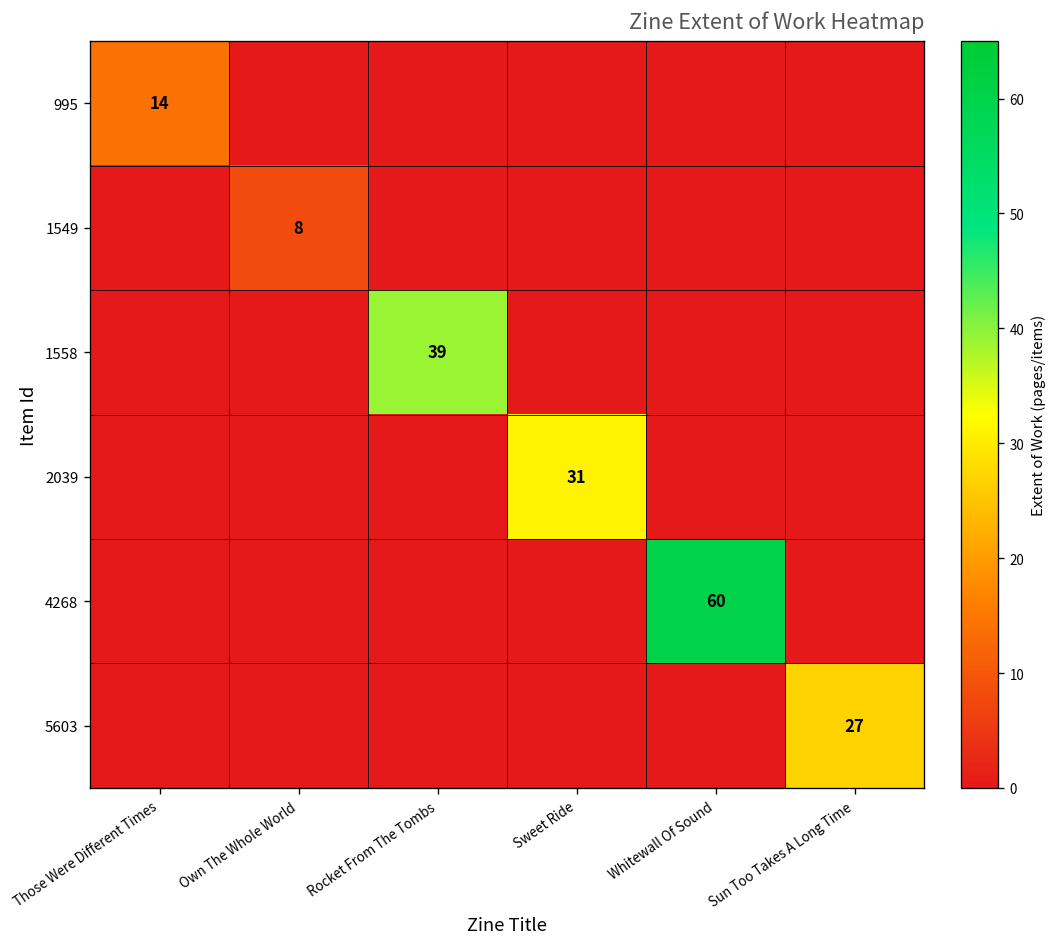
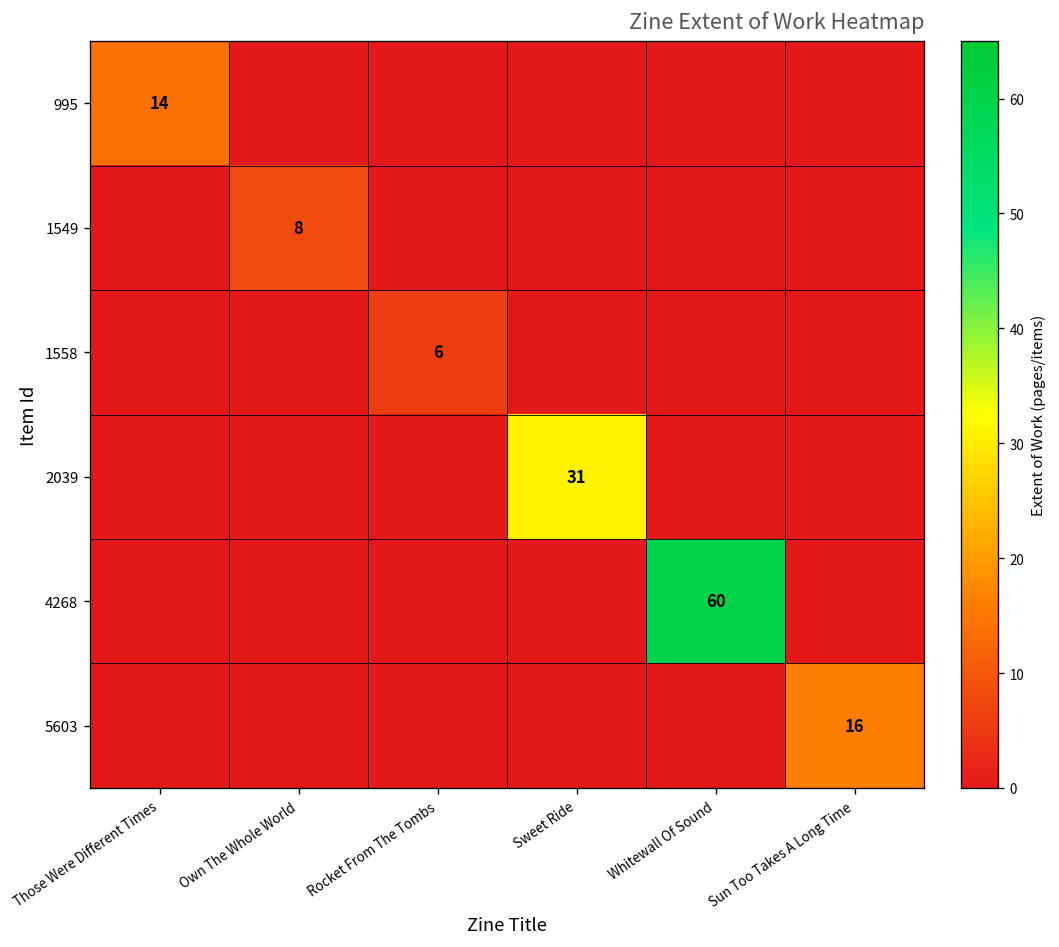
  {
    "995": {
      "Those Were Different Times": 14
    },
    "1549": {
      "Own The Whole World": 8
    },
    "1558": {
-     "Rocket From The Tombs": 39
+     "Rocket From The Tombs": 6
    },
    "2039": {
      "Sweet Ride": 31
    },
    "4268": {
      "Whitewall Of Sound": 60
    },
    "5603": {
-     "Sun Too Takes A Long Time": 27
+     "Sun Too Takes A Long Time": 16
    }
  }
